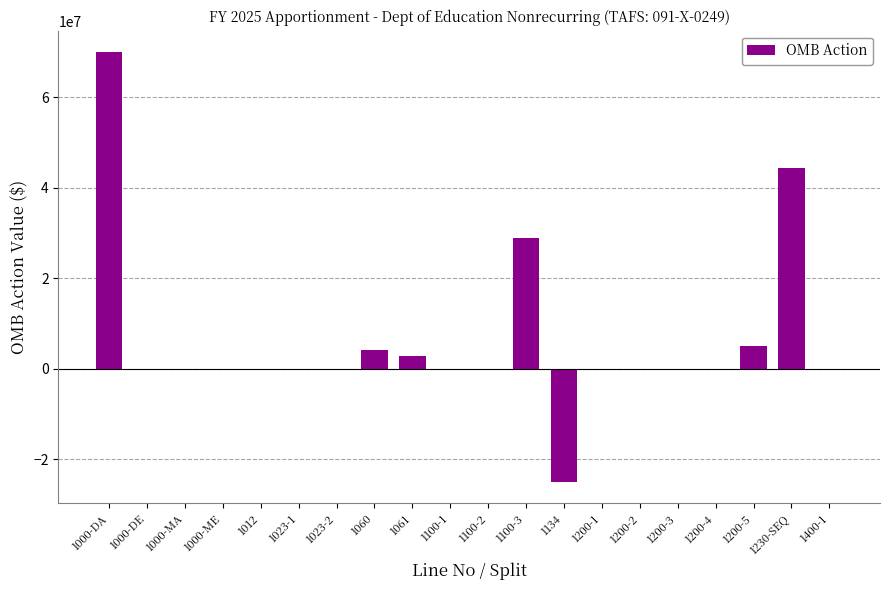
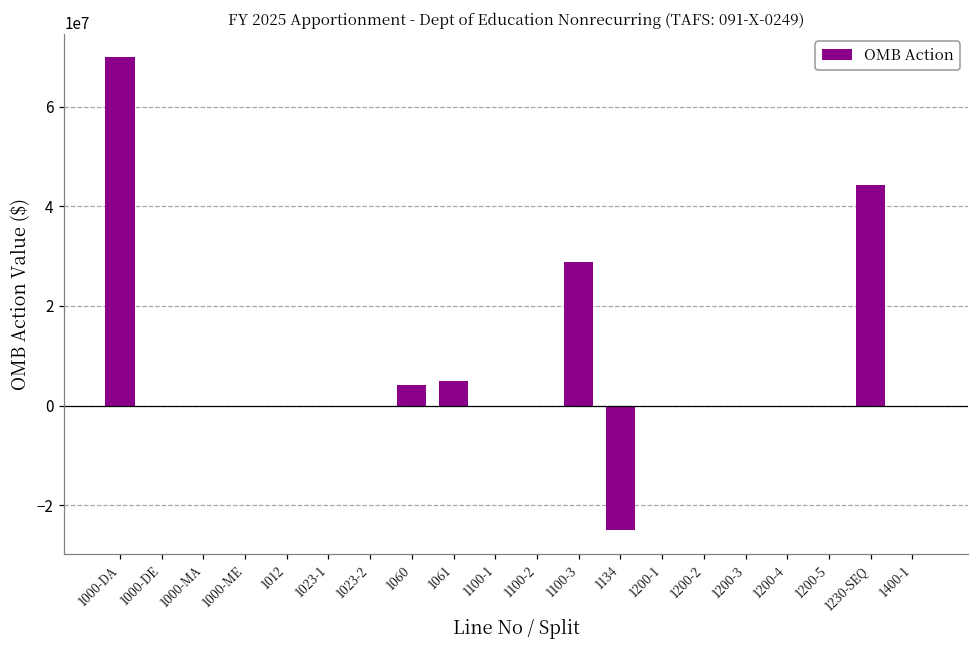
  {
    "1000-DA": 70000000,
    "1000-DE": 0,
    "1000-MA": 0,
    "1000-ME": 0,
    "1012": 0,
    "1023-1": 0,
    "1023-2": 0,
    "1060": 4000000,
-   "1061": 3000000,
+   "1061": 5000000,
    "1100-1": 0,
    "1100-2": 0,
    "1100-3": 29000000,
    "1134": -25000000,
    "1200-1": 0,
    "1200-2": 0,
    "1200-3": 0,
    "1200-4": 0,
-   "1200-5": 5000000,
+   "1200-5": 0,
    "1230-SEQ": 44000000,
    "1400-1": 0
  }
